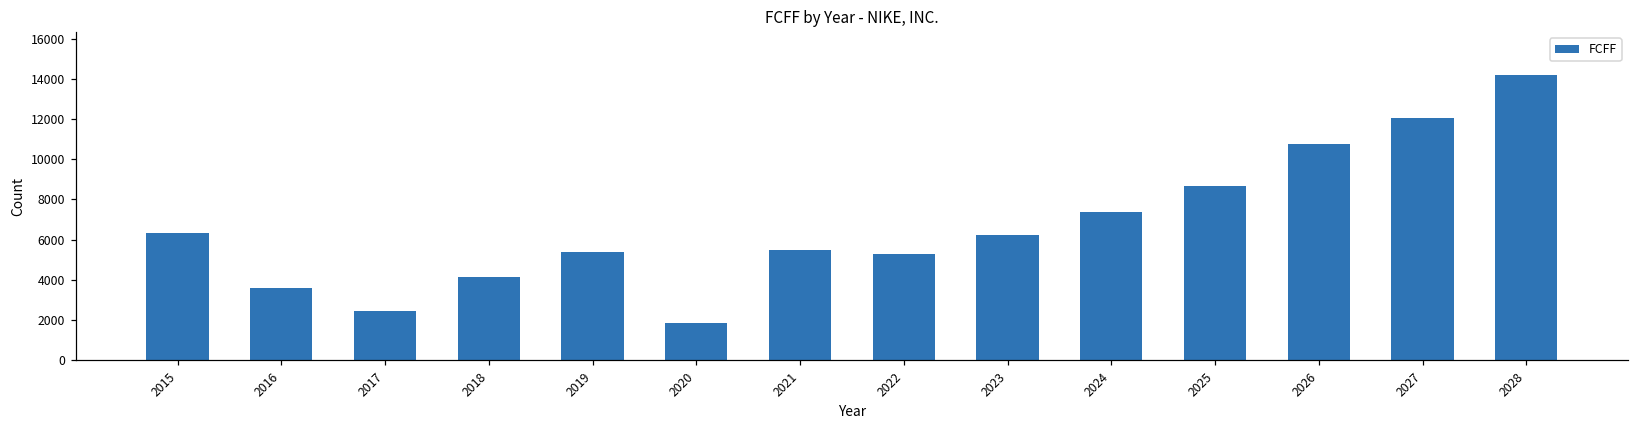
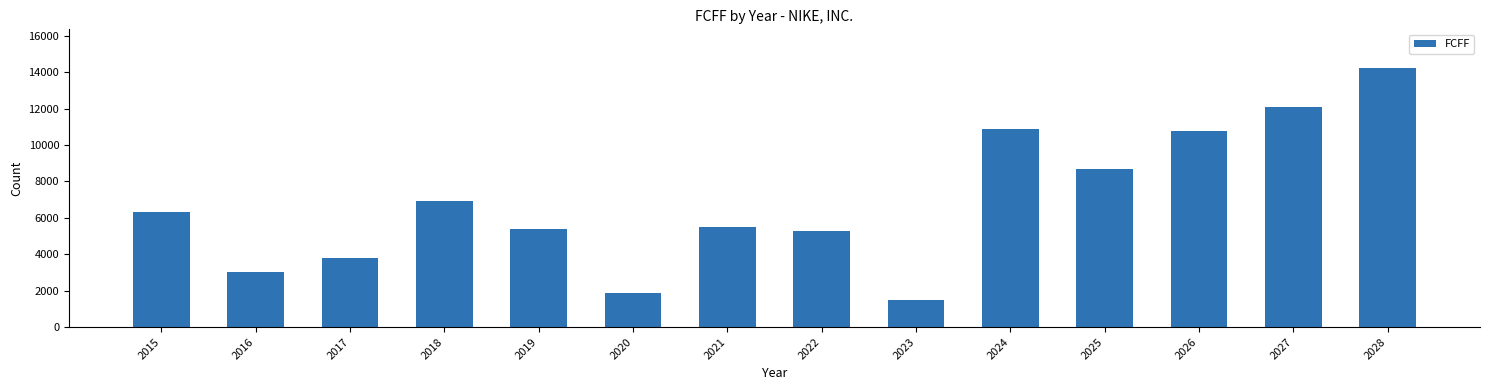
  {
    "2015": 6300,
-   "2016": 3600,
-   "2017": 2400,
-   "2018": 4100,
+   "2016": 3000,
+   "2017": 3800,
+   "2018": 6900,
    "2019": 5400,
    "2020": 1900,
    "2021": 5500,
    "2022": 5300,
-   "2023": 6200,
-   "2024": 7400,
+   "2023": 1500,
+   "2024": 10900,
    "2025": 8700,
    "2026": 10800,
    "2027": 12100,
    "2028": 14200
  }
